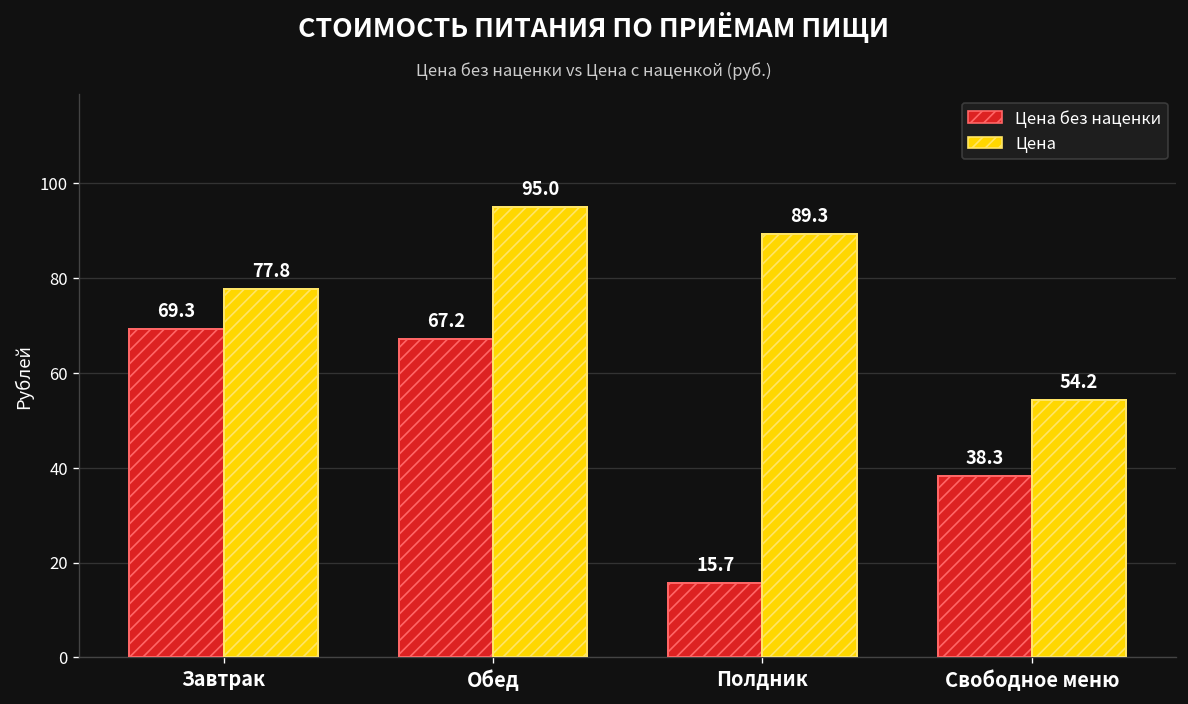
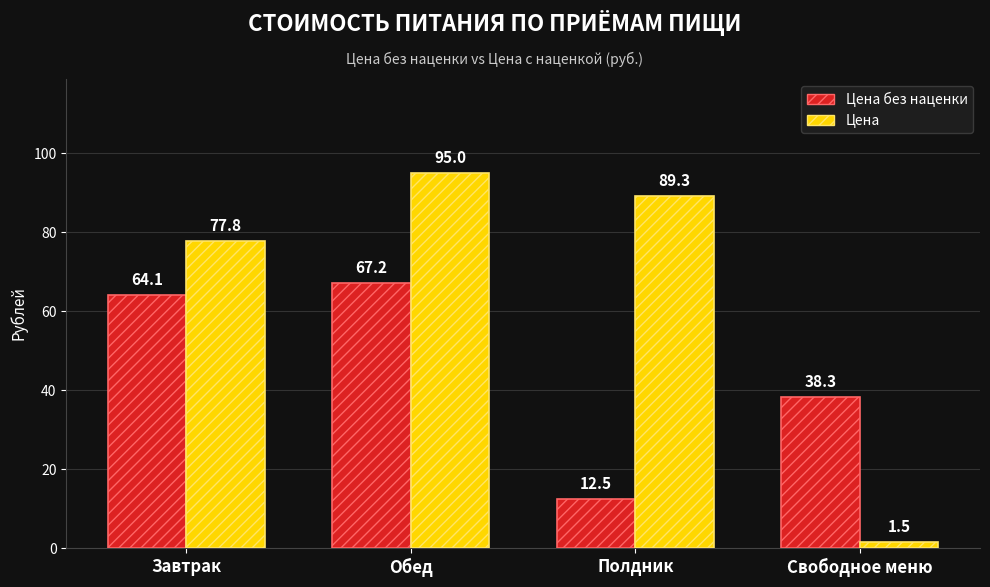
  {
    "Цена без наценки": {
-     "Завтрак": 69.3,
+     "Завтрак": 64.1,
      "Обед": 67.2,
-     "Полдник": 15.7,
+     "Полдник": 12.5,
      "Свободное меню": 38.3
    },
    "Цена": {
      "Завтрак": 77.8,
      "Обед": 95.0,
      "Полдник": 89.3,
-     "Свободное меню": 54.2
+     "Свободное меню": 1.5
    }
  }
